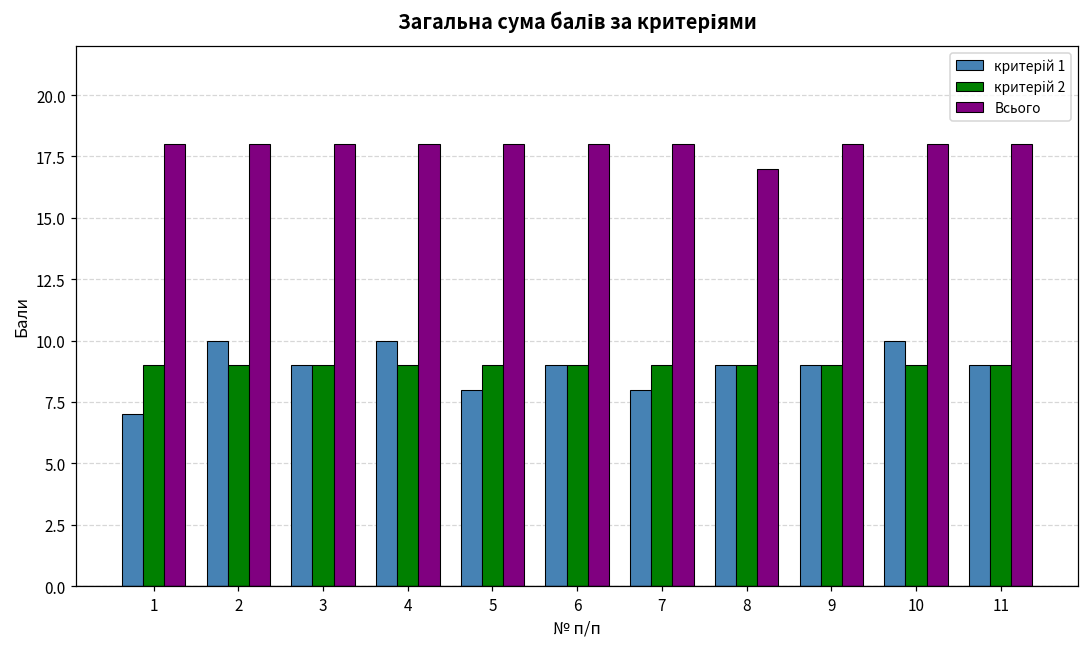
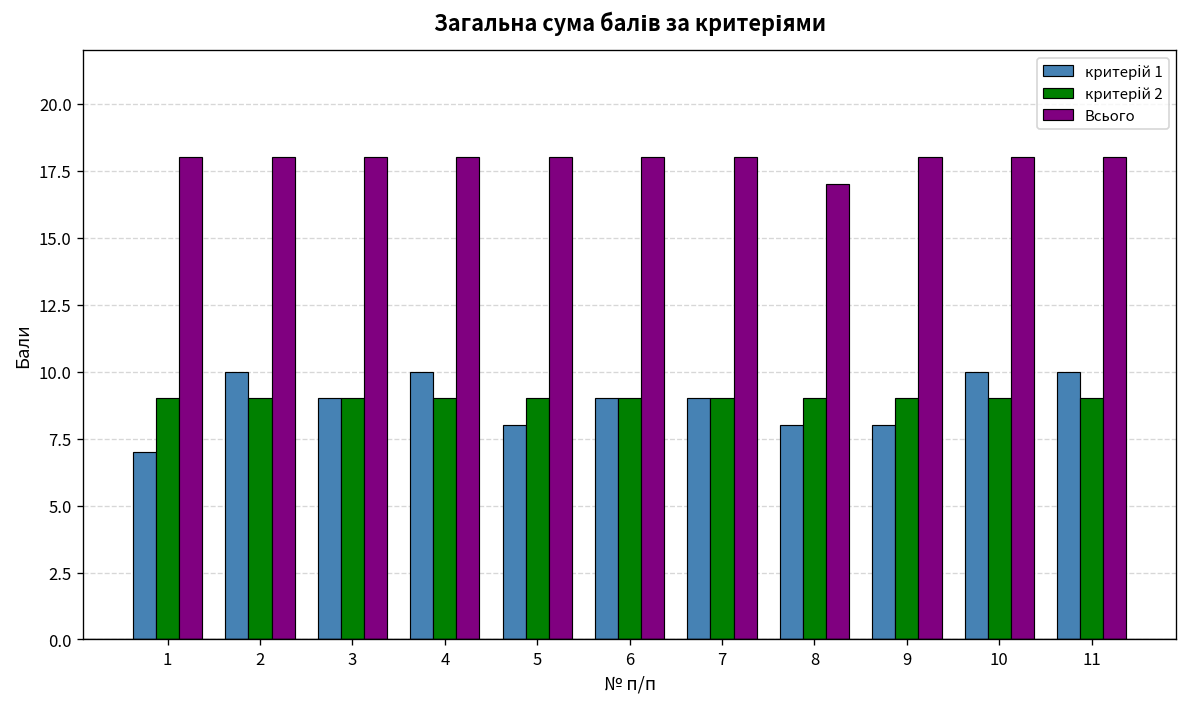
  {
    "критерій 1": {
      "1": 7,
      "2": 10,
      "3": 9,
      "4": 10,
      "5": 8,
      "6": 9,
-     "7": 8,
-     "8": 9,
-     "9": 9,
+     "7": 9,
+     "8": 8,
+     "9": 8,
      "10": 10,
-     "11": 9
+     "11": 10
    },
    "критерій 2": {
      "1": 9,
      "2": 9,
      "3": 9,
      "4": 9,
      "5": 9,
      "6": 9,
      "7": 9,
      "8": 9,
      "9": 9,
      "10": 9,
      "11": 9
    },
    "Всього": {
      "1": 18,
      "2": 18,
      "3": 18,
      "4": 18,
      "5": 18,
      "6": 18,
      "7": 18,
      "8": 17,
      "9": 18,
      "10": 18,
      "11": 18
    }
  }
